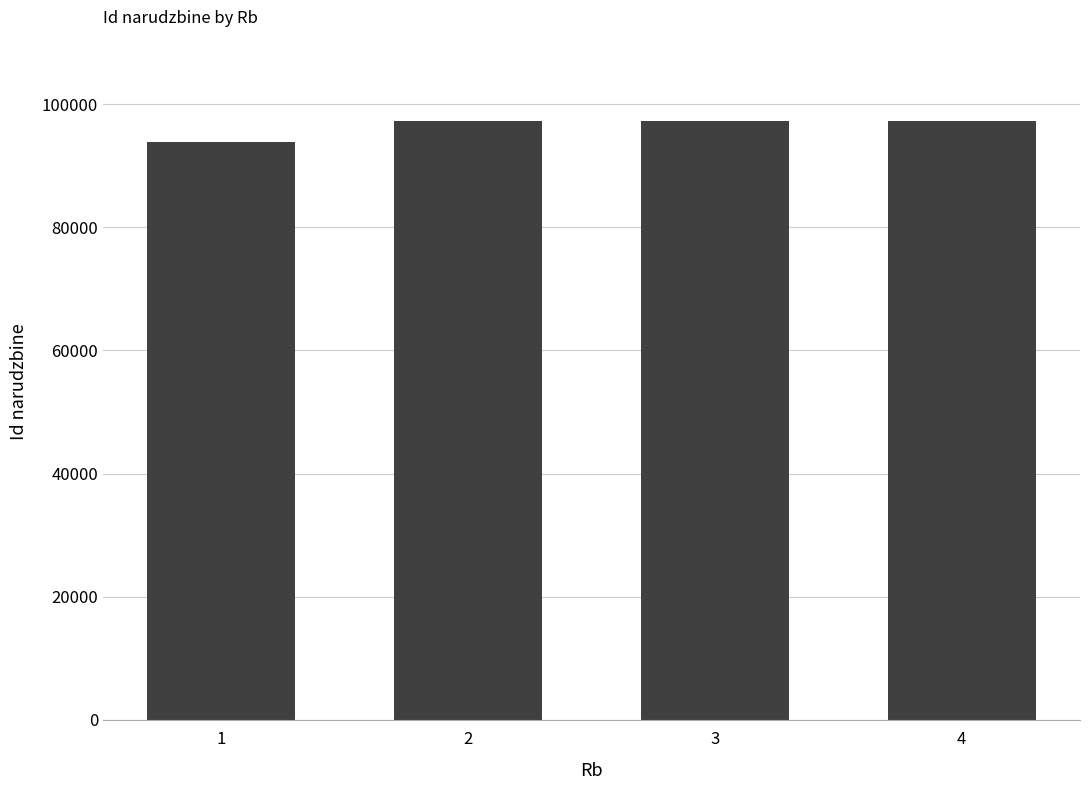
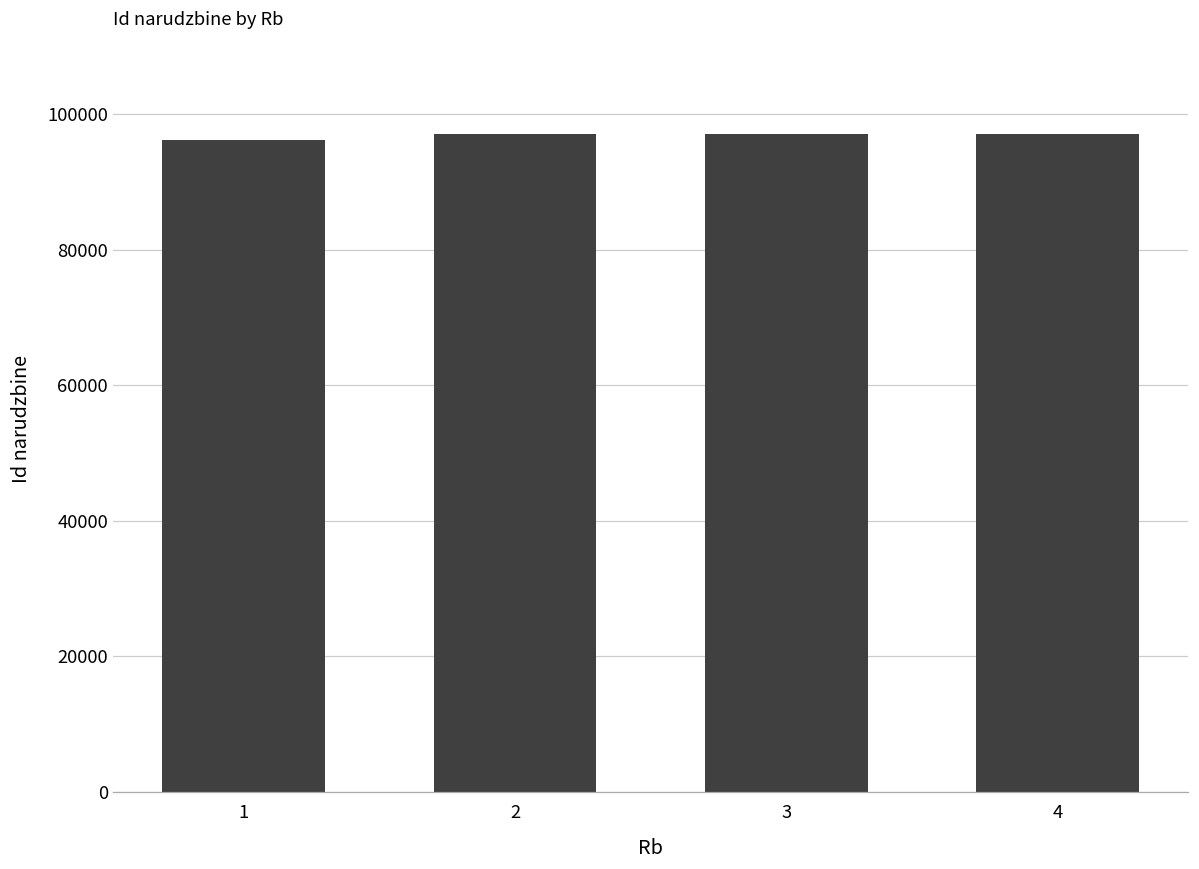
  {
-   "1": 94000,
+   "1": 96000,
    "2": 97000,
    "3": 97000,
    "4": 97000
  }
